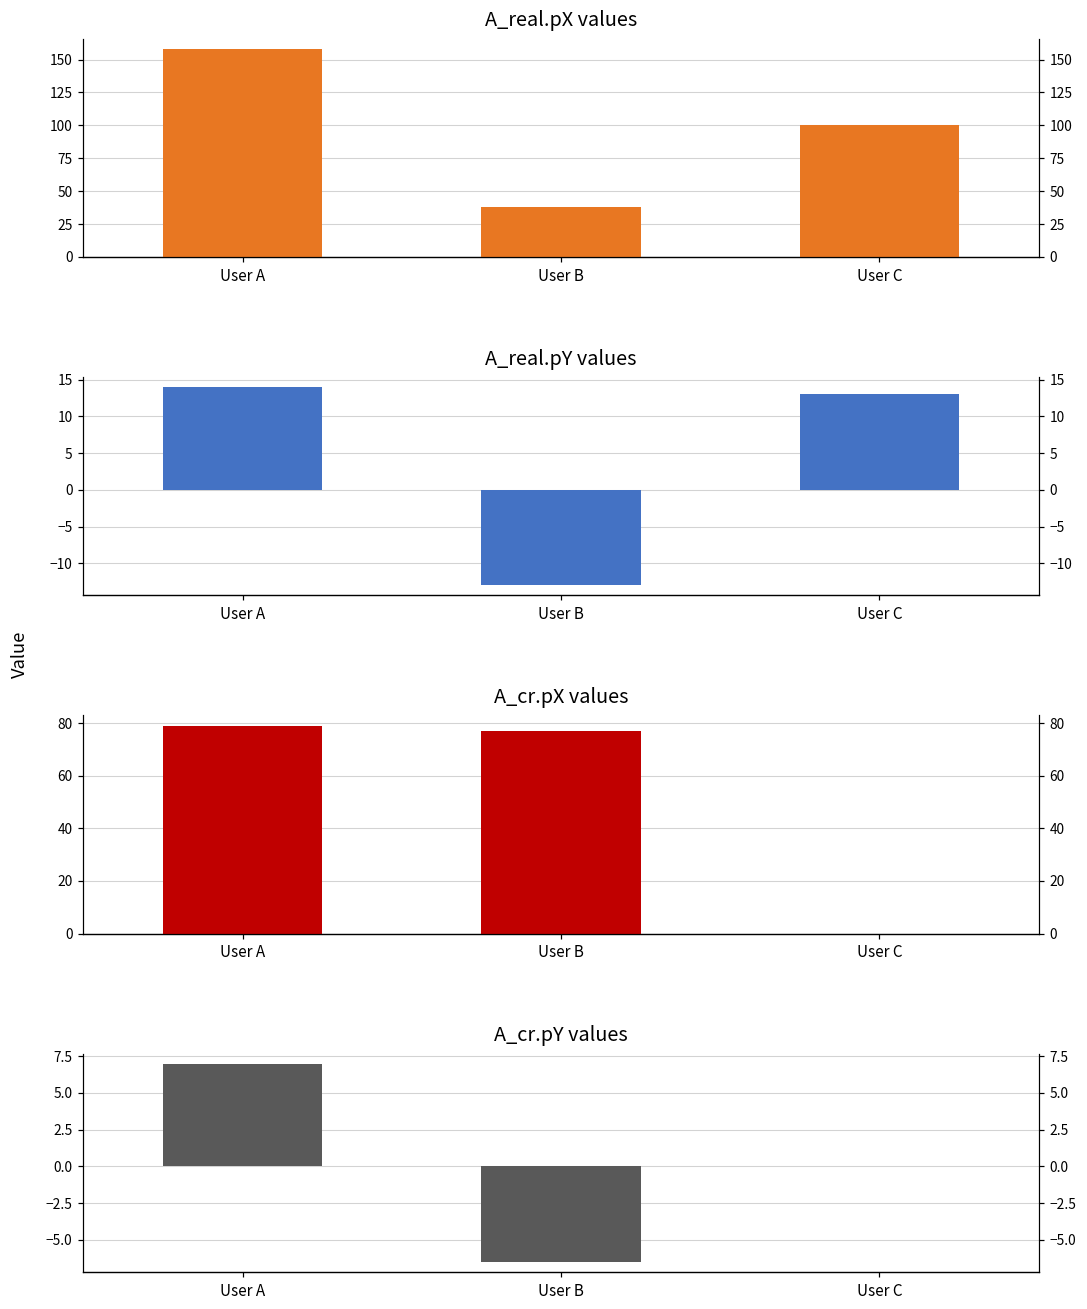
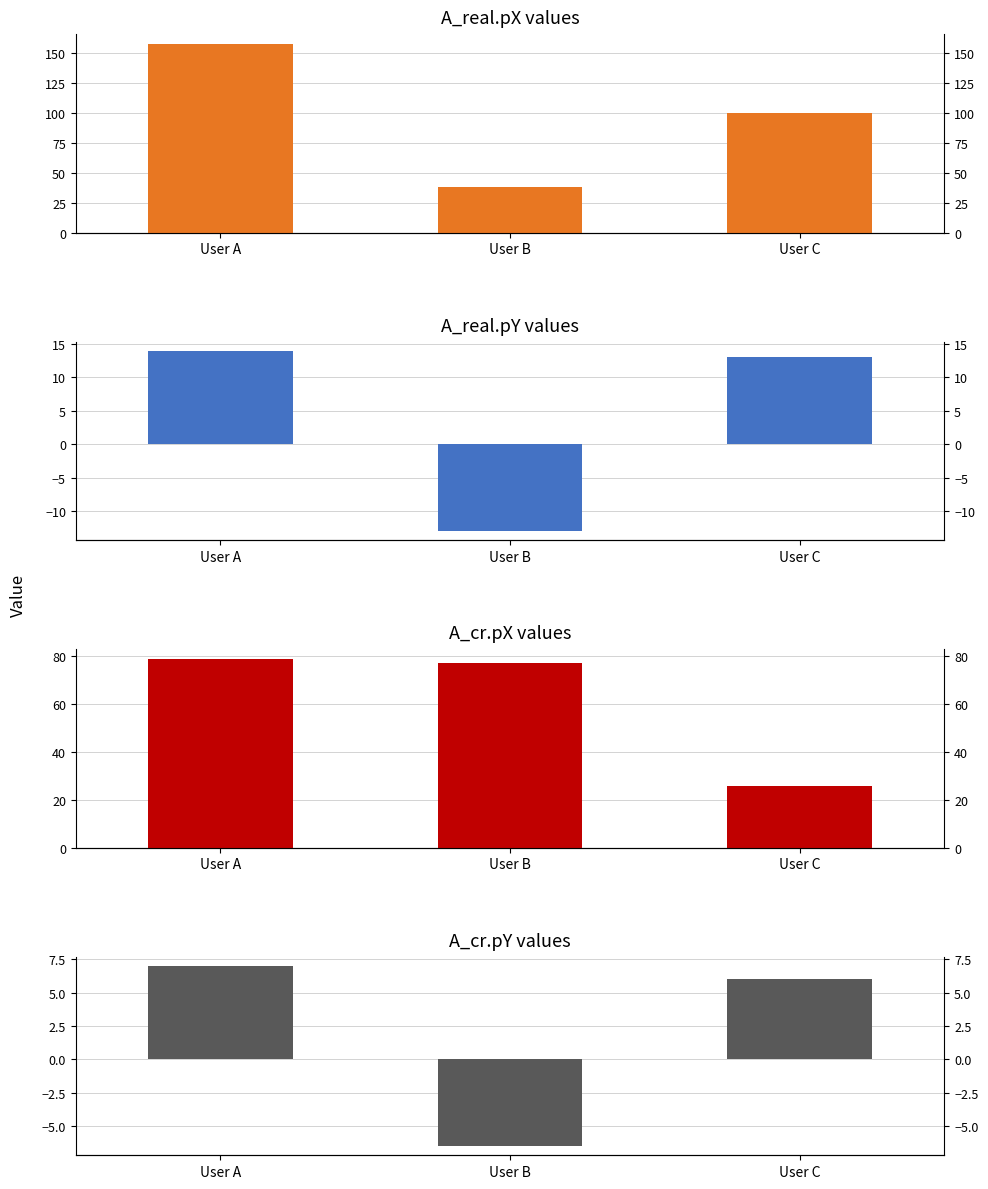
  {
    "A_real.pX values": {
      "User A": 158,
      "User B": 38,
      "User C": 100
    },
    "A_real.pY values": {
      "User A": 14,
      "User B": -13,
      "User C": 13
    },
    "A_cr.pX values": {
      "User A": 79,
      "User B": 77,
-     "User C": 0
+     "User C": 26
    },
    "A_cr.pY values": {
      "User A": 7,
      "User B": -6.5,
-     "User C": 0
+     "User C": 6
    }
  }
